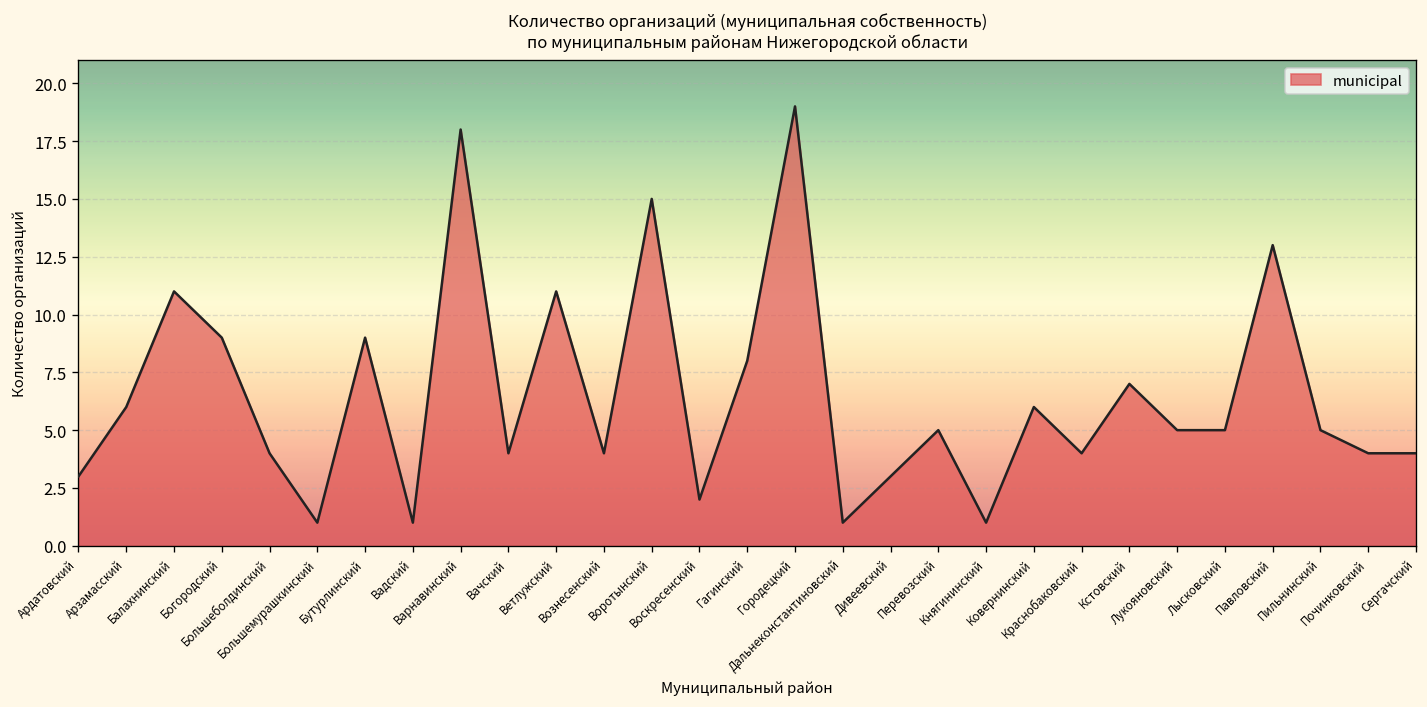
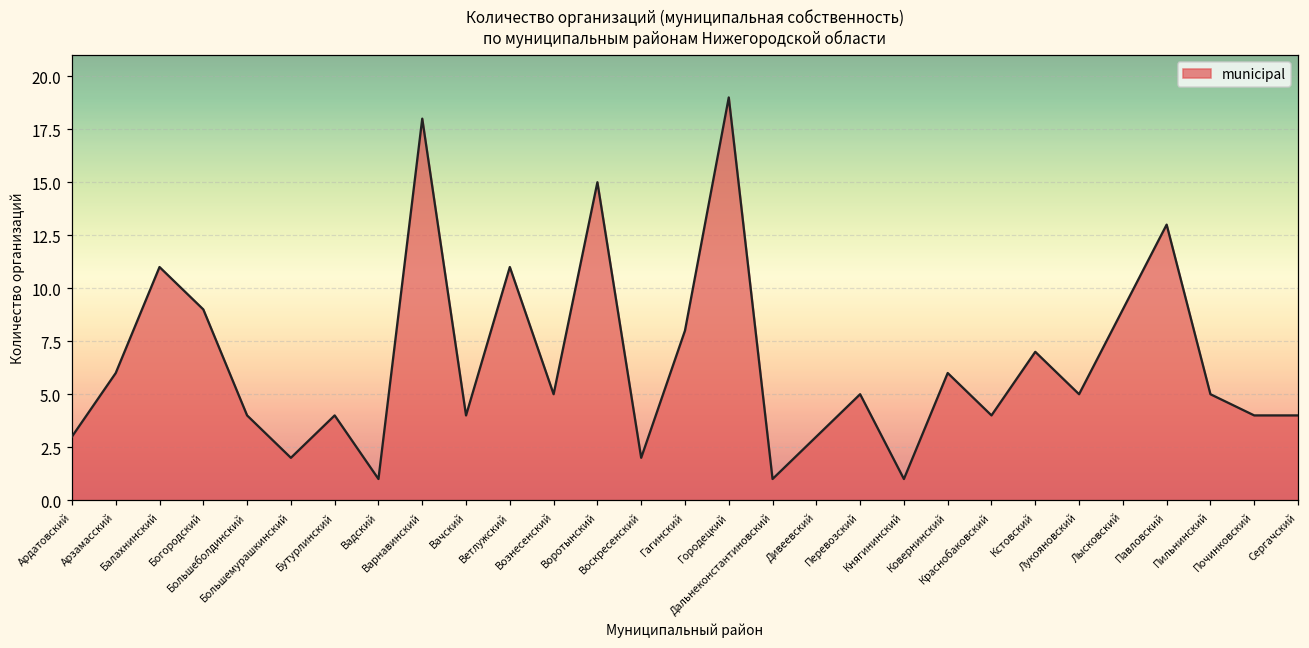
  {
    "Ардатовский": 3,
    "Арзамасский": 6,
    "Балахнинский": 11,
    "Богородский": 9,
    "Большеболдинский": 4,
-   "Большемурашкинский": 1,
-   "Бутурлинский": 9,
+   "Большемурашкинский": 2,
+   "Бутурлинский": 4,
    "Вадский": 1,
    "Варнавинский": 18,
    "Вачский": 4,
    "Ветлужский": 11,
-   "Вознесенский": 4,
+   "Вознесенский": 5,
    "Воротынский": 15,
    "Воскресенский": 2,
    "Гагинский": 8,
    "Городецкий": 19,
    "Дальнеконстантиновский": 1,
    "Дивеевский": 3,
    "Перевозский": 5,
    "Княгининский": 1,
    "Ковернинский": 6,
    "Краснобаковский": 4,
    "Кстовский": 7,
    "Лукояновский": 5,
-   "Лысковский": 5,
+   "Лысковский": 9,
    "Павловский": 13,
    "Пильнинский": 5,
    "Починковский": 4,
    "Сергачский": 4
  }
